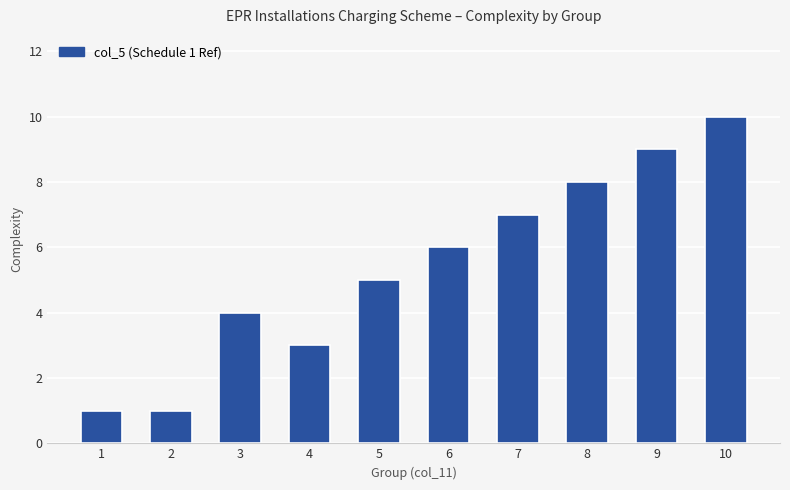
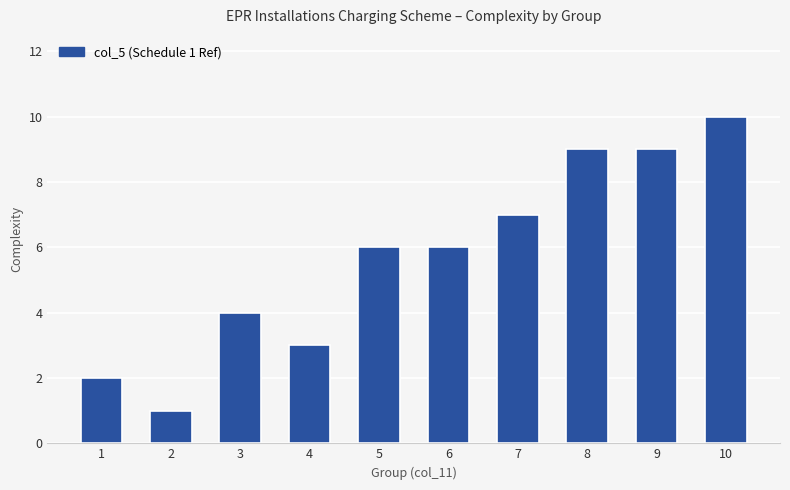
  {
-   "1": 1,
+   "1": 2,
    "2": 1,
    "3": 4,
    "4": 3,
-   "5": 5,
+   "5": 6,
    "6": 6,
    "7": 7,
-   "8": 8,
+   "8": 9,
    "9": 9,
    "10": 10
  }
